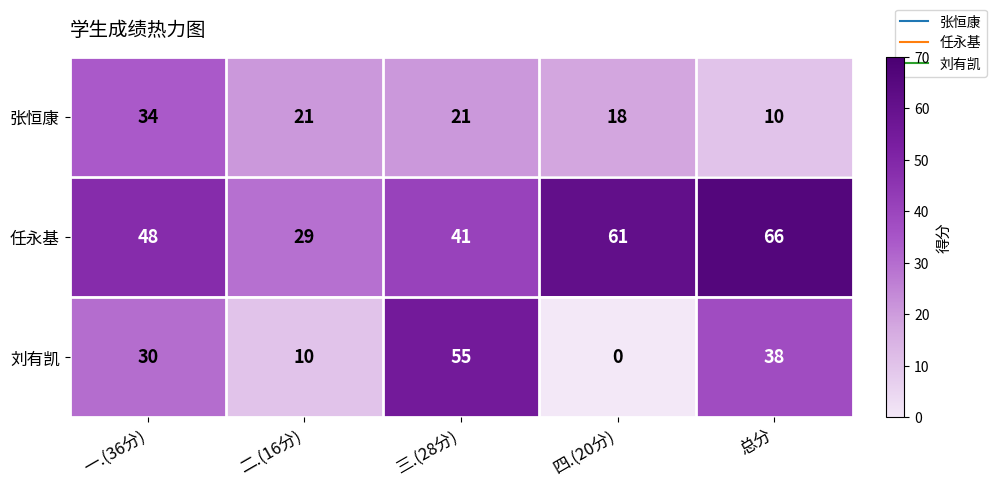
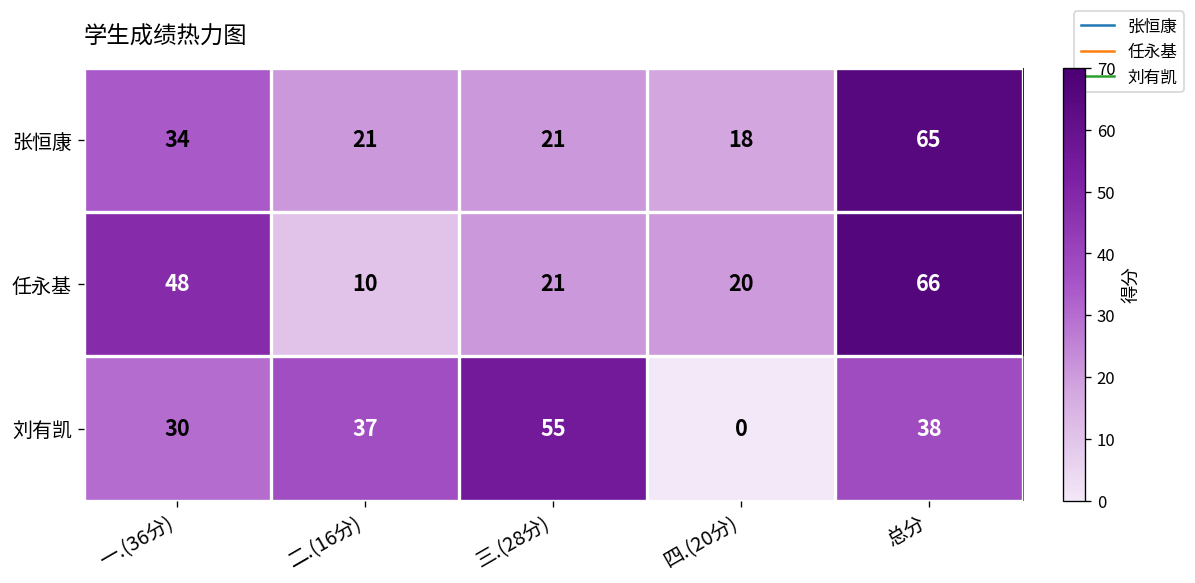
  {
    "张恒康": {
      "一.(36分)": 34,
      "二.(16分)": 21,
      "三.(28分)": 21,
      "四.(20分)": 18,
-     "总分": 10
+     "总分": 65
    },
    "任永基": {
      "一.(36分)": 48,
-     "二.(16分)": 29,
-     "三.(28分)": 41,
-     "四.(20分)": 61,
+     "二.(16分)": 10,
+     "三.(28分)": 21,
+     "四.(20分)": 20,
      "总分": 66
    },
    "刘有凯": {
      "一.(36分)": 30,
-     "二.(16分)": 10,
+     "二.(16分)": 37,
      "三.(28分)": 55,
      "四.(20分)": 0,
      "总分": 38
    }
  }
